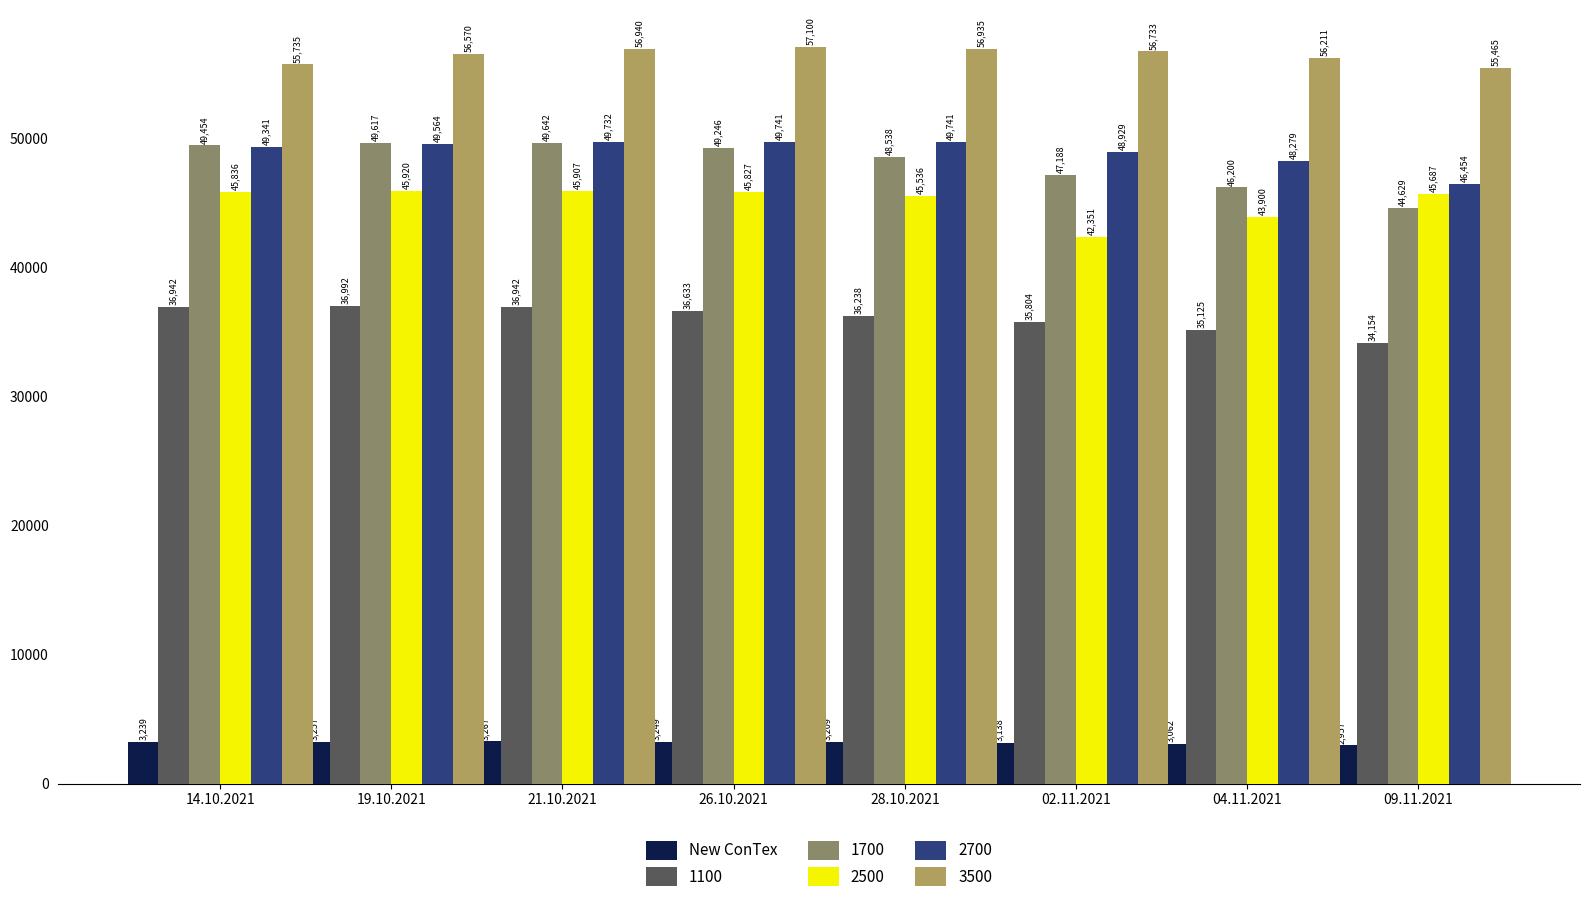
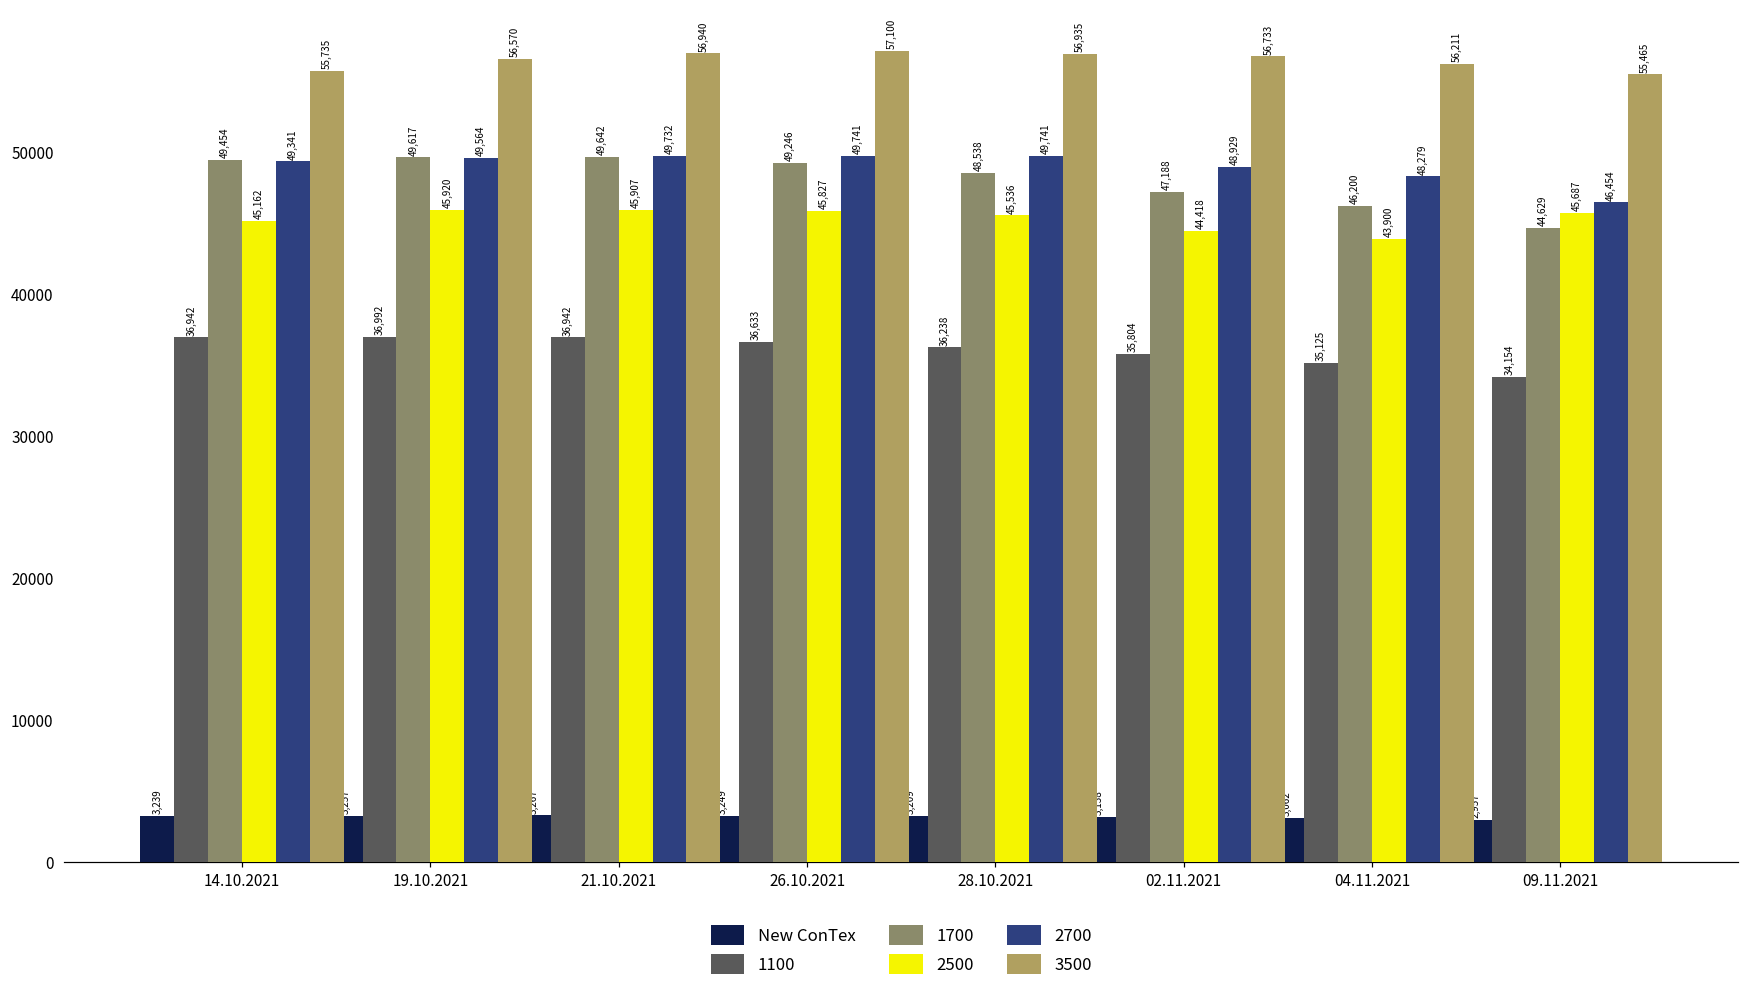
  {
    "New ConTex": {
      "14.10.2021": "3,239",
      "19.10.2021": "3,257",
      "21.10.2021": "3,267",
      "26.10.2021": "3,249",
      "28.10.2021": "3,209",
      "02.11.2021": "3,138",
      "04.11.2021": "3,062",
      "09.11.2021": "2,957"
    },
    "1100": {
      "14.10.2021": "36,942",
      "19.10.2021": "36,992",
      "21.10.2021": "36,942",
      "26.10.2021": "36,633",
      "28.10.2021": "36,238",
      "02.11.2021": "35,804",
      "04.11.2021": "35,125",
      "09.11.2021": "34,154"
    },
    "2500": {
-     "14.10.2021": "45,836",
+     "14.10.2021": "45,162",
      "19.10.2021": "45,920",
      "21.10.2021": "45,907",
      "26.10.2021": "45,827",
      "28.10.2021": "45,536",
-     "02.11.2021": "42,351",
+     "02.11.2021": "44,418",
      "04.11.2021": "43,900",
      "09.11.2021": "45,687"
    },
    "2700": {
      "14.10.2021": "49,341",
      "19.10.2021": "49,564",
      "21.10.2021": "49,732",
      "26.10.2021": "49,741",
      "28.10.2021": "49,741",
      "02.11.2021": "48,929",
      "04.11.2021": "48,279",
      "09.11.2021": "46,454"
    }
  }
